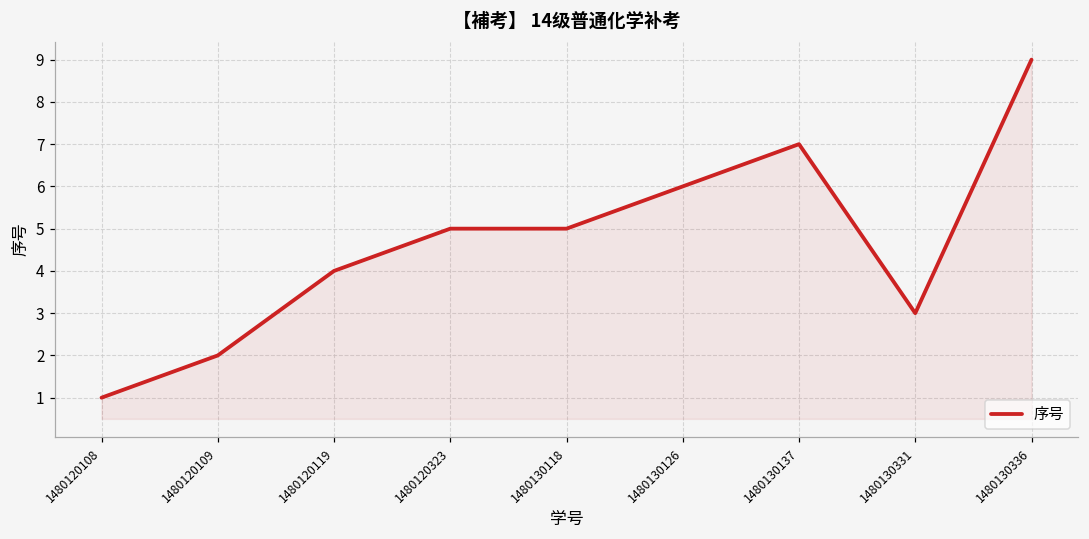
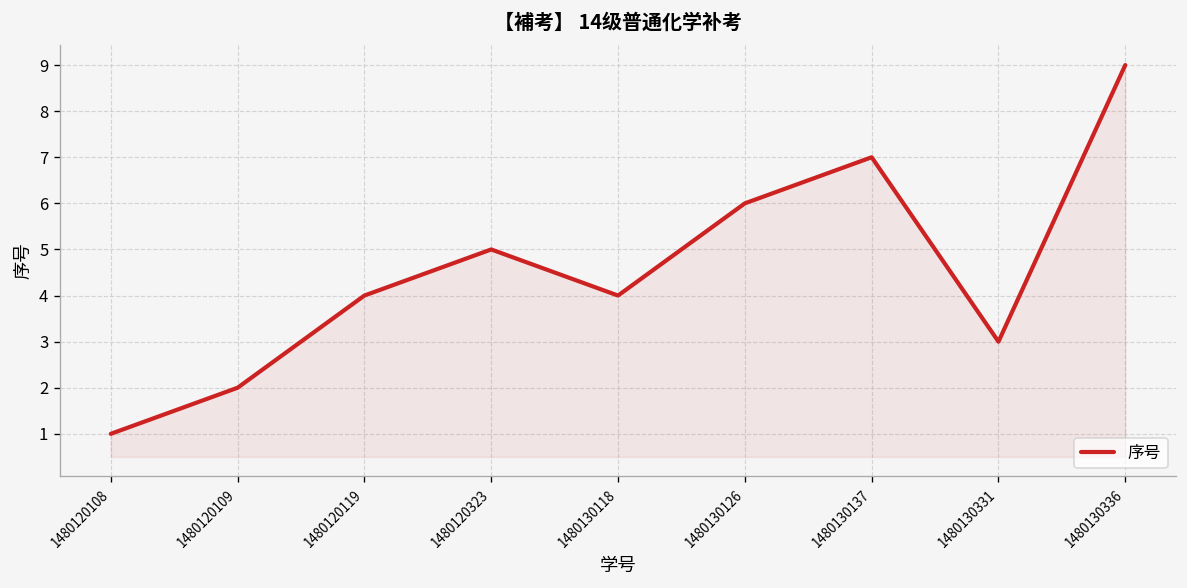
  {
    "1480120108": 1,
    "1480120109": 2,
    "1480120119": 4,
    "1480120323": 5,
-   "1480130118": 5,
+   "1480130118": 4,
    "1480130126": 6,
    "1480130137": 7,
    "1480130331": 3,
    "1480130336": 9
  }
